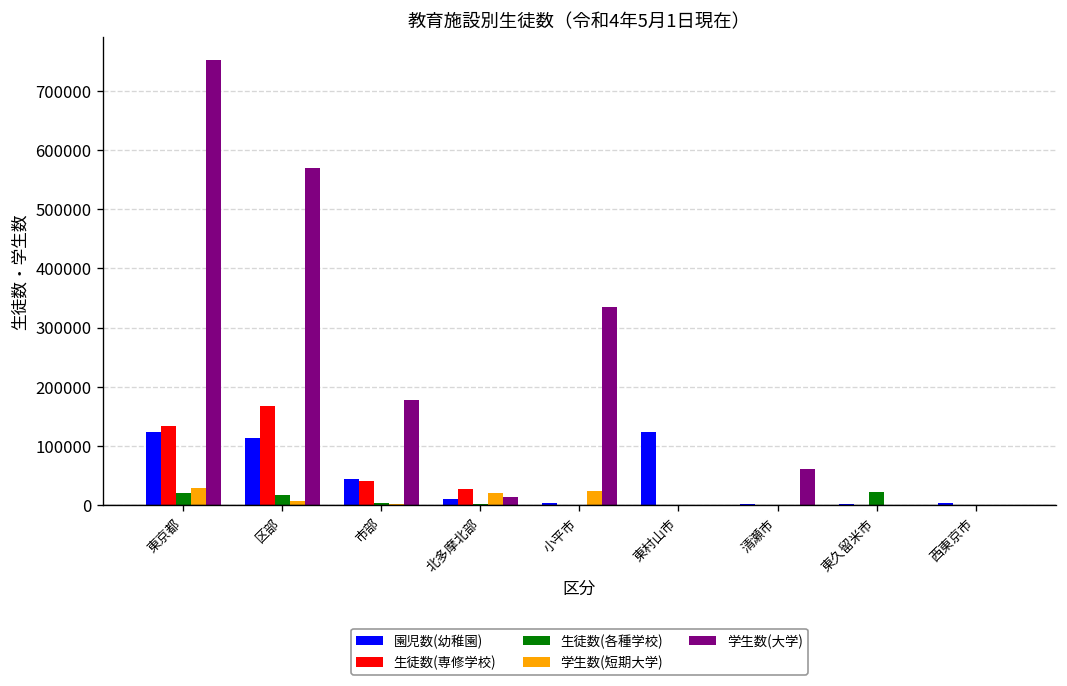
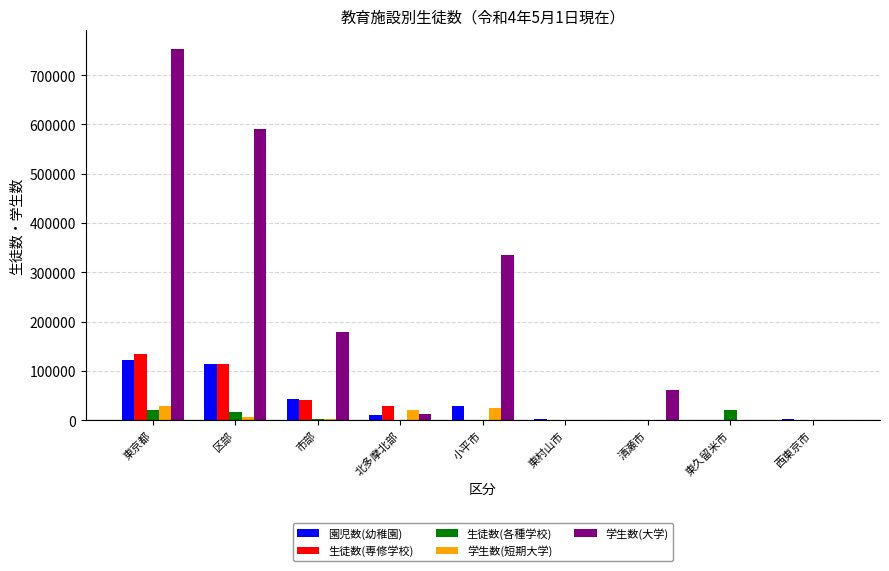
  {
    "園児数(幼稚園)": {
      "東京都": 120000,
      "区部": 110000,
      "市部": 40000,
      "北多摩北部": 10000,
-     "小平市": 0,
-     "東村山市": 120000
+     "小平市": 30000,
+     "東村山市": 0
    },
    "生徒数(専修学校)": {
      "東京都": 130000,
-     "区部": 170000,
+     "区部": 110000,
      "市部": 40000,
      "北多摩北部": 30000,
      "小平市": 0,
      "東久留米市": 0,
      "西東京市": 0
    },
    "生徒数(各種学校)": {
      "東京都": 20000,
      "区部": 20000,
      "東村山市": 0,
      "清瀬市": 0,
      "東久留米市": 20000,
      "西東京市": 0
    },
    "学生数(短期大学)": {
      "東京都": 30000,
      "区部": 10000,
      "北多摩北部": 20000,
      "小平市": 20000,
      "東村山市": 0,
      "清瀬市": 0,
      "東久留米市": 0,
      "西東京市": 0
    },
    "学生数(大学)": {
      "東京都": 750000,
-     "区部": 570000,
+     "区部": 590000,
      "市部": 180000,
      "北多摩北部": 10000,
      "小平市": 330000,
      "東村山市": 0,
      "清瀬市": 60000,
      "東久留米市": 0,
      "西東京市": 0
    }
  }
